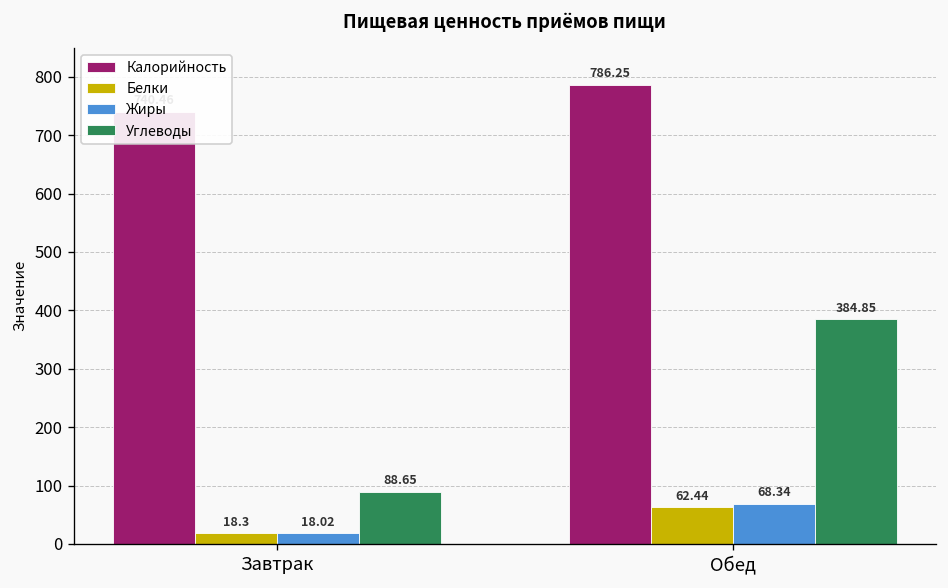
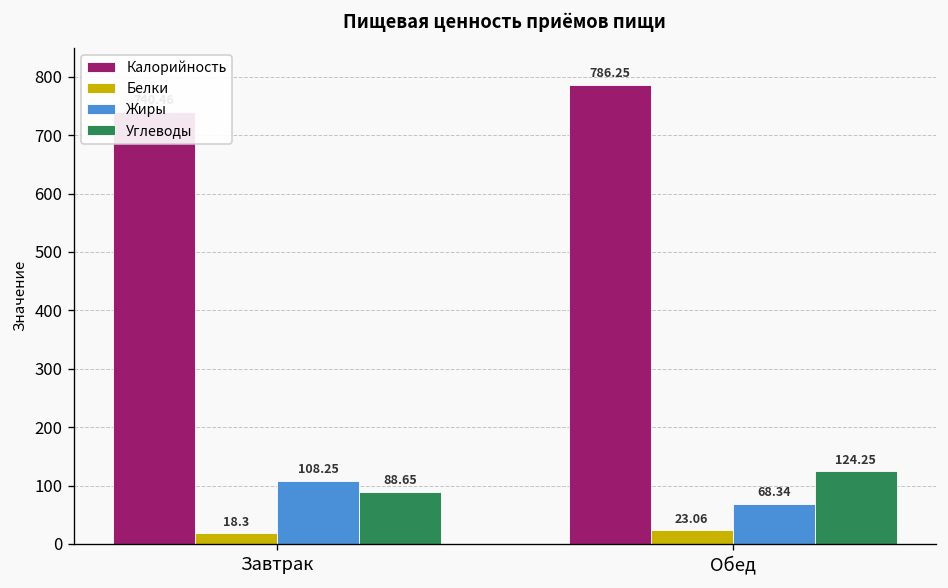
  {
    "Калорийность": {
      "Обед": 786.25
    },
    "Белки": {
      "Завтрак": 18.3,
-     "Обед": 62.44
+     "Обед": 23.06
    },
    "Жиры": {
-     "Завтрак": 18.02,
+     "Завтрак": 108.25,
      "Обед": 68.34
    },
    "Углеводы": {
      "Завтрак": 88.65,
-     "Обед": 384.85
+     "Обед": 124.25
    }
  }
